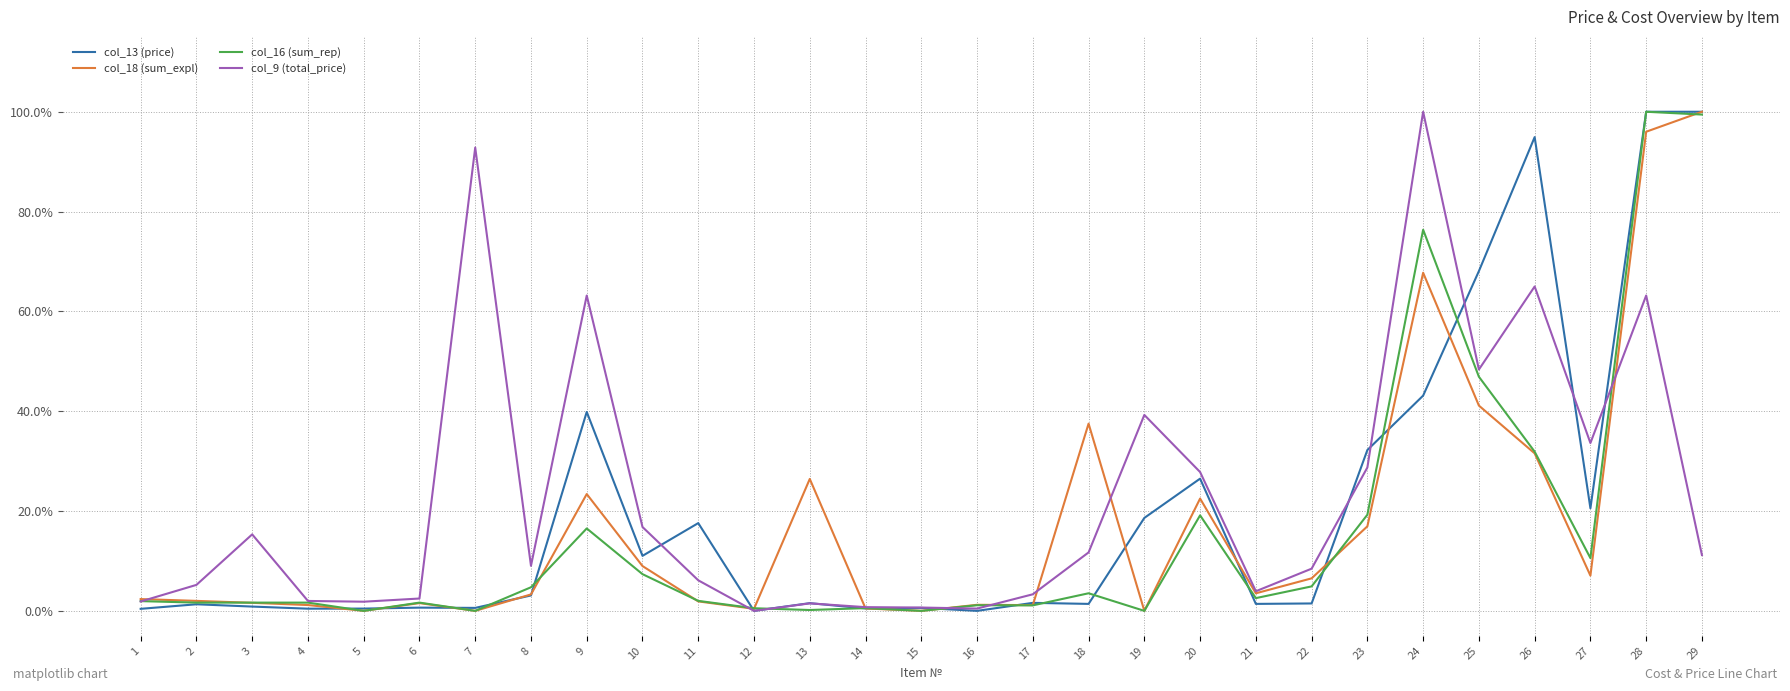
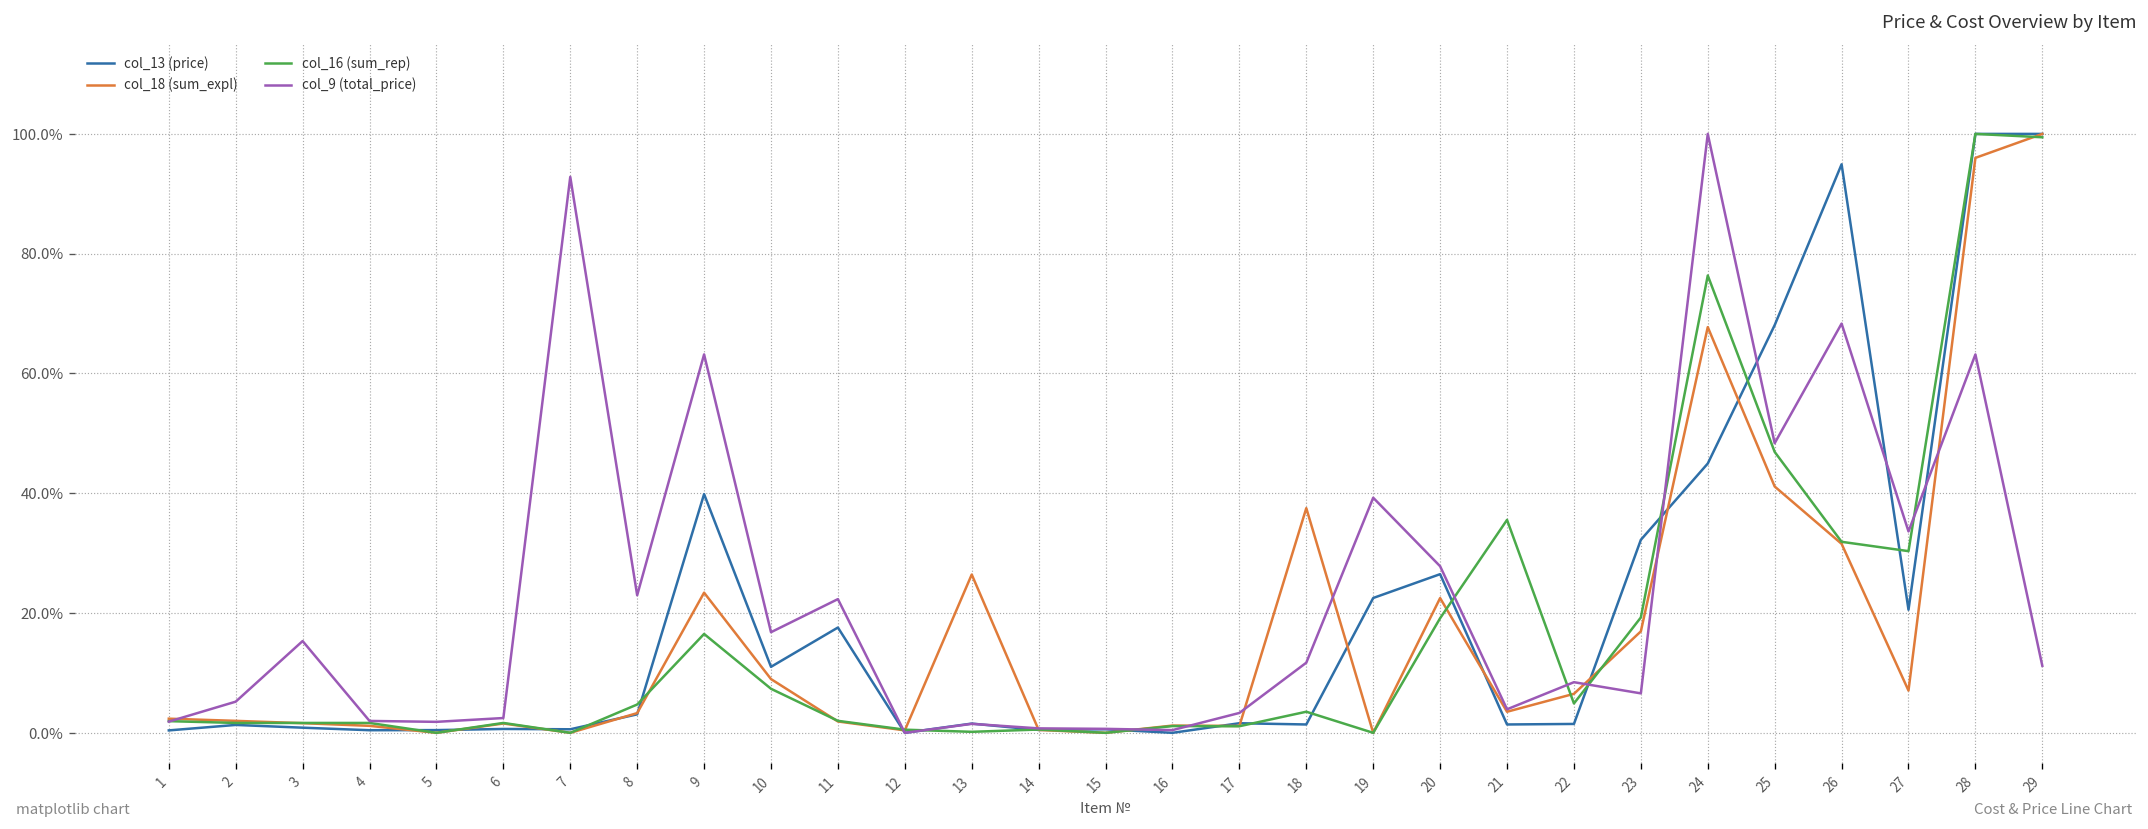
  {
    "col_13 (price)": {
      "1": "0%",
      "3": "1%",
      "4": "0%",
      "6": "1%",
      "7": "1%",
      "9": "40%",
      "10": "11%",
      "11": "18%",
      "18": "1%",
-     "19": "19%",
+     "19": "23%",
      "20": "26%",
      "21": "1%",
      "22": "1%",
      "23": "32%",
-     "24": "43%",
+     "24": "45%",
      "25": "68%",
      "26": "95%",
      "27": "21%"
    },
    "col_18 (sum_expl)": {
      "9": "23%",
      "10": "9%",
      "13": "26%",
      "18": "38%",
      "20": "22%",
      "22": "7%",
      "23": "17%",
      "24": "68%",
      "25": "41%",
      "27": "7%",
      "28": "96%"
    },
    "col_16 (sum_rep)": {
      "8": "5%",
      "9": "17%",
      "10": "7%",
      "13": "0%",
      "18": "4%",
      "20": "19%",
-     "21": "3%",
+     "21": "36%",
      "22": "5%",
      "23": "19%",
      "24": "76%",
      "25": "47%",
-     "27": "11%",
+     "27": "30%",
      "29": "99%"
    },
    "col_9 (total_price)": {
      "2": "5%",
      "3": "15%",
      "5": "2%",
      "6": "2%",
      "7": "93%",
-     "8": "9%",
+     "8": "23%",
      "9": "63%",
      "10": "17%",
-     "11": "6%",
+     "11": "22%",
      "17": "3%",
      "18": "12%",
      "19": "39%",
      "20": "28%",
      "22": "8%",
-     "23": "29%",
+     "23": "7%",
      "24": "100%",
      "25": "48%",
-     "26": "65%",
+     "26": "68%",
      "27": "34%",
      "28": "63%",
      "29": "11%"
    }
  }
